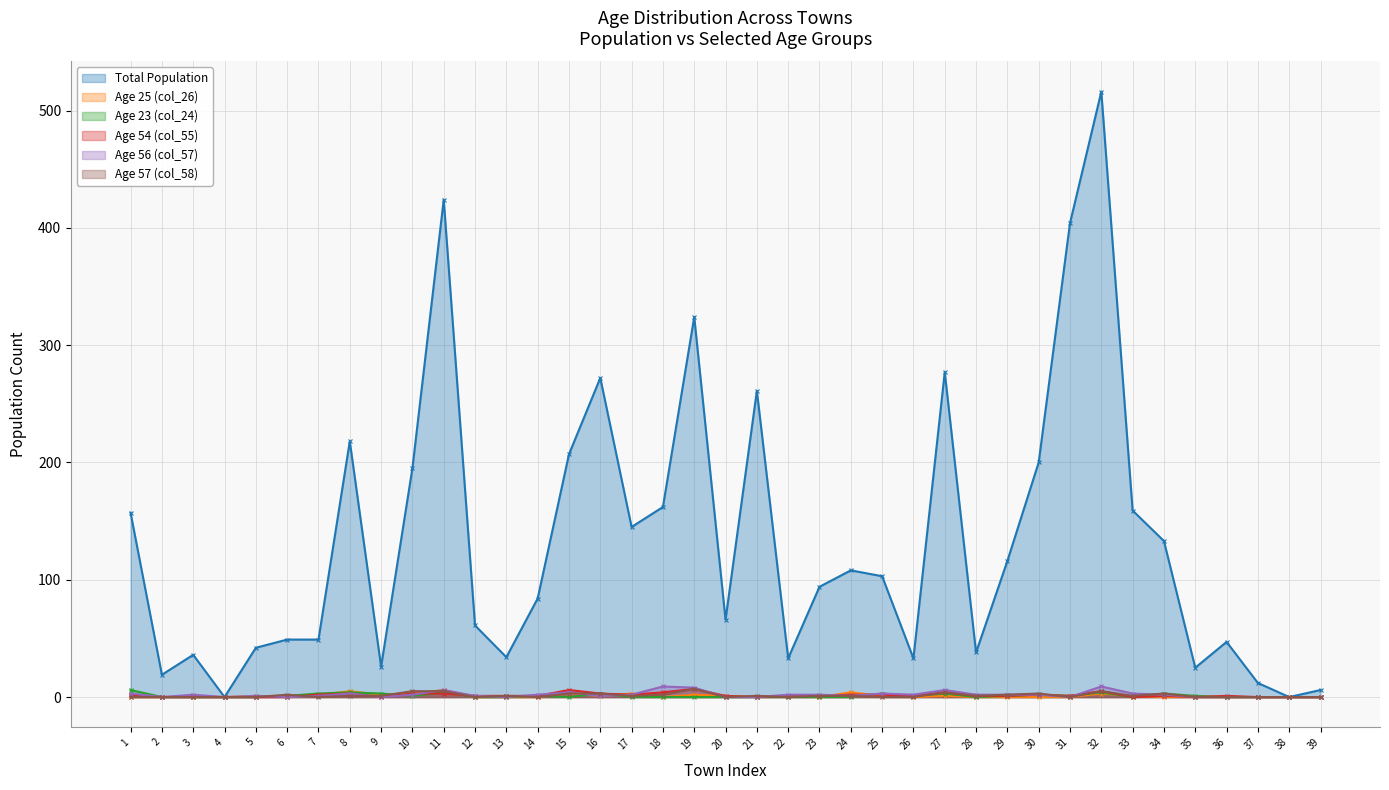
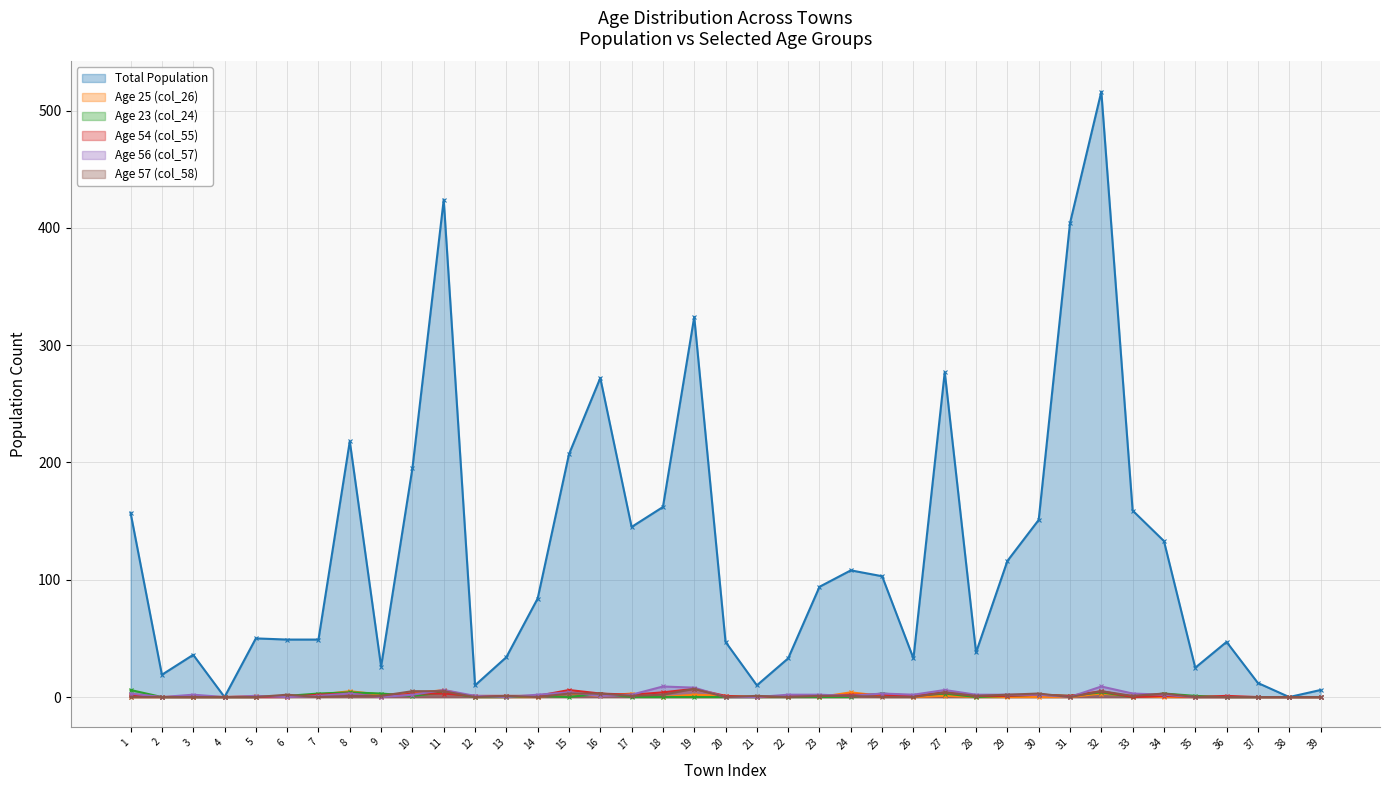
  {
    "Total Population": {
      "1": 157,
      "2": 19,
      "3": 36,
-     "5": 42,
+     "5": 50,
      "6": 49,
      "7": 49,
      "8": 218,
      "9": 26,
      "10": 195,
      "11": 424,
-     "12": 61,
+     "12": 10,
      "13": 34,
      "14": 84,
      "15": 207,
      "16": 272,
      "17": 145,
      "18": 162,
      "19": 324,
-     "20": 66,
-     "21": 261,
+     "20": 47,
+     "21": 10,
      "22": 33,
      "23": 94,
      "24": 108,
      "25": 103,
      "26": 33,
      "27": 277,
      "28": 38,
      "29": 116,
-     "30": 200,
+     "30": 151,
      "31": 404,
      "32": 516,
      "33": 159,
      "34": 133,
      "35": 25,
      "36": 47,
      "37": 12,
      "39": 6
    },
    "Age 23 (col_24)": {
      "1": 6,
      "15": 0
    },
    "Age 56 (col_57)": {
      "18": 9,
      "32": 9
    }
  }
